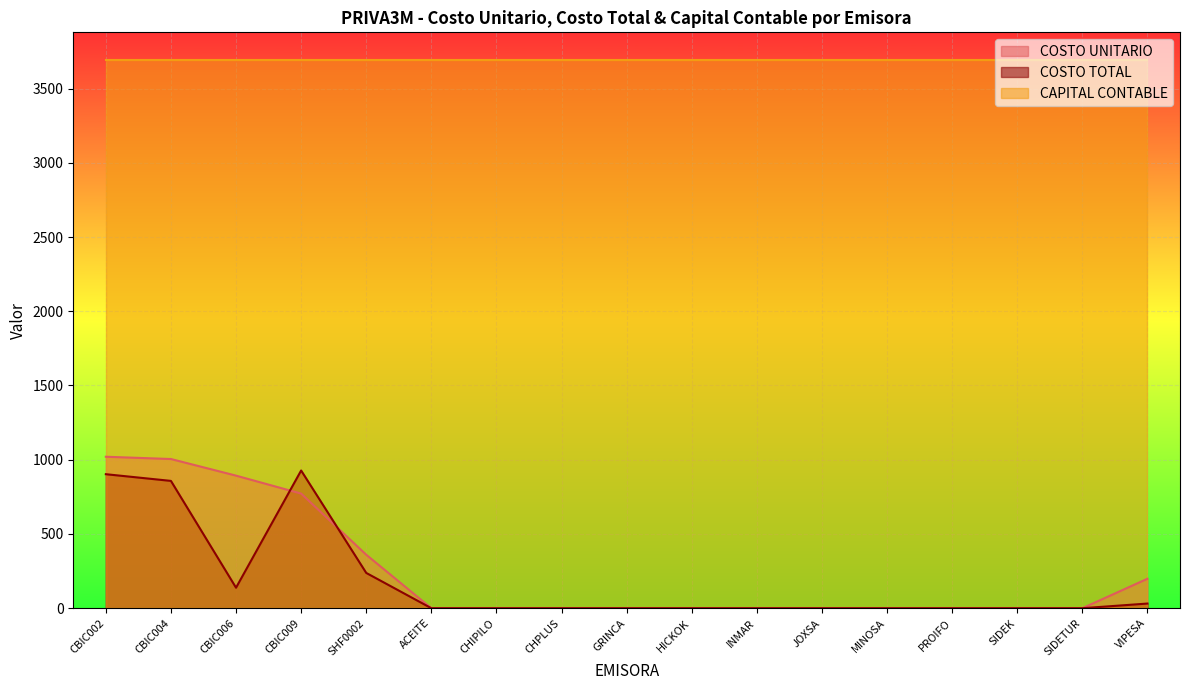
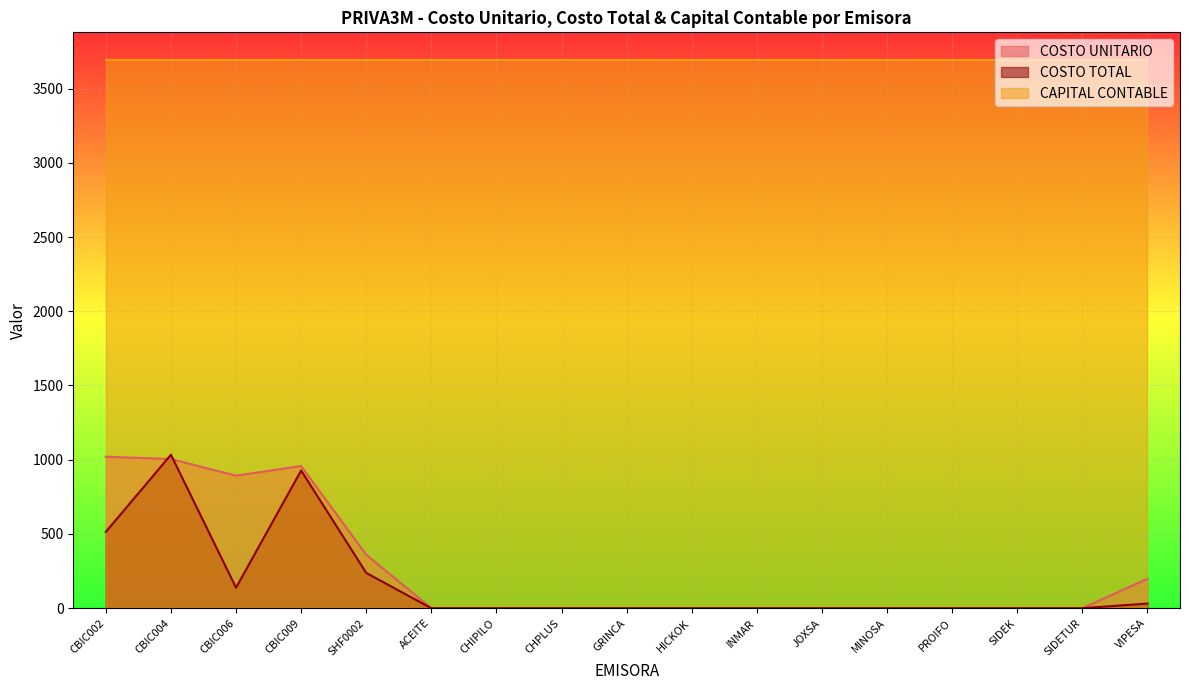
  {
    "COSTO UNITARIO": {
      "CBIC002": 1020,
      "CBIC004": 1000,
      "CBIC006": 890,
-     "CBIC009": 770,
+     "CBIC009": 960,
      "SHF0002": 360,
      "VIPESA": 200
    },
    "COSTO TOTAL": {
-     "CBIC002": 900,
-     "CBIC004": 860,
+     "CBIC002": 510,
+     "CBIC004": 1030,
      "CBIC006": 140,
      "CBIC009": 930,
      "SHF0002": 240,
      "VIPESA": 30
    },
    "CAPITAL CONTABLE": {
      "CBIC002": 3690,
      "CBIC004": 3690,
      "CBIC006": 3690,
      "CBIC009": 3690,
      "SHF0002": 3690,
      "ACEITE": 3690,
      "CHIPILO": 3690,
      "CHPLUS": 3690,
      "GRINCA": 3690,
      "HICKOK": 3690,
      "INMAR": 3690,
      "JOXSA": 3690,
      "MINOSA": 3690,
      "PROIFO": 3690
    }
  }
